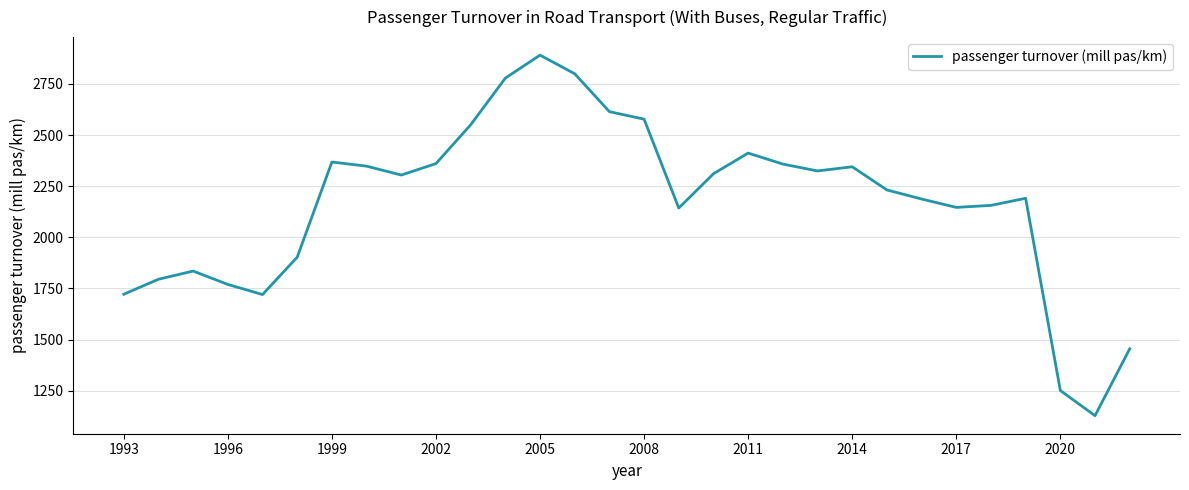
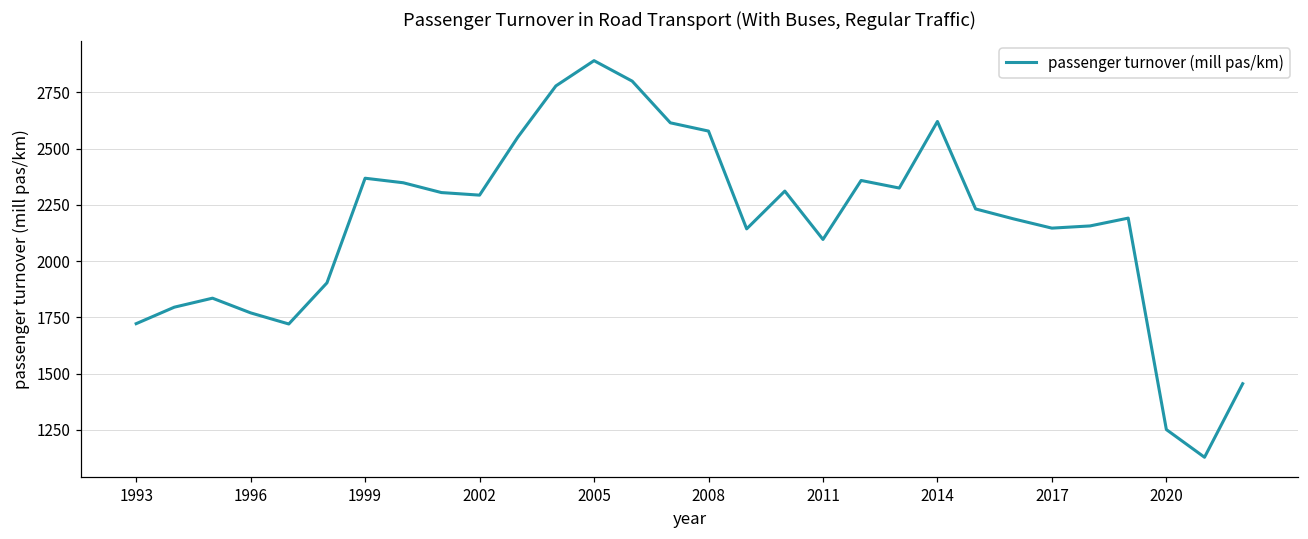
  {
    "1993": 1720,
    "1996": 1770,
    "1999": 2370,
-   "2002": 2360,
+   "2002": 2290,
    "2005": 2890,
    "2008": 2580,
-   "2011": 2410,
-   "2014": 2350,
+   "2011": 2100,
+   "2014": 2620,
    "2017": 2150,
    "2020": 1250
  }
